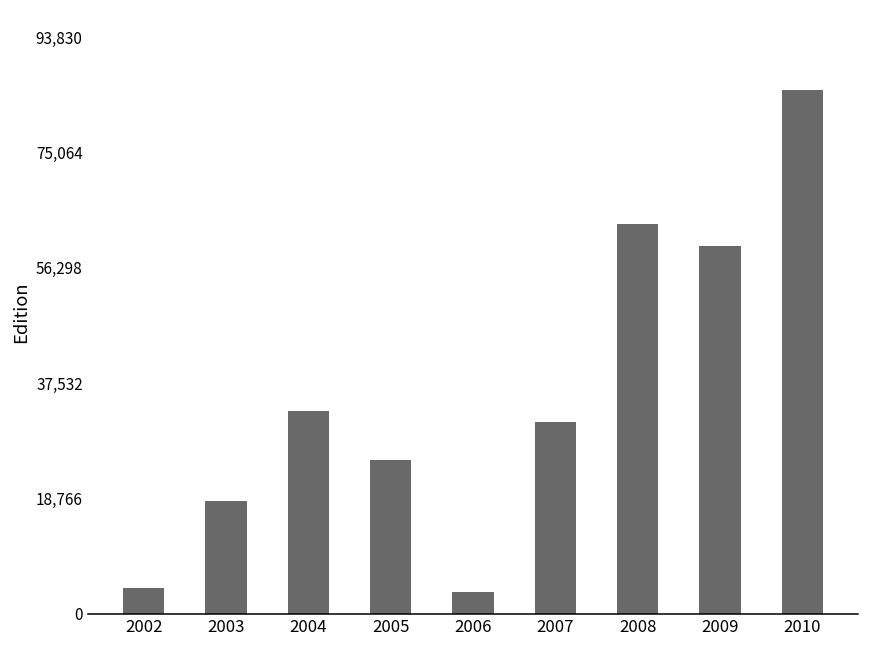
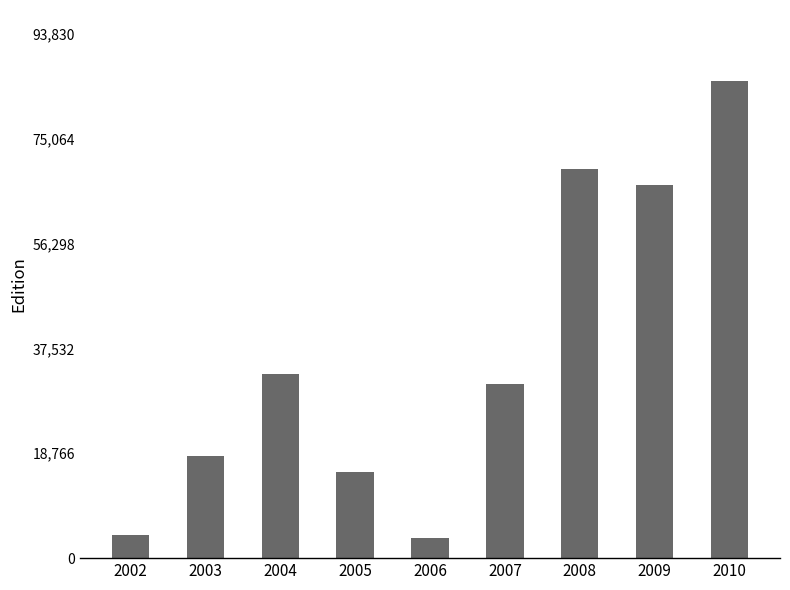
  {
    "2002": "4,000",
    "2003": "18,000",
    "2004": "33,000",
-   "2005": "25,000",
+   "2005": "16,000",
    "2006": "4,000",
    "2007": "31,000",
-   "2008": "63,000",
-   "2009": "60,000",
+   "2008": "70,000",
+   "2009": "67,000",
    "2010": "85,000"
  }
